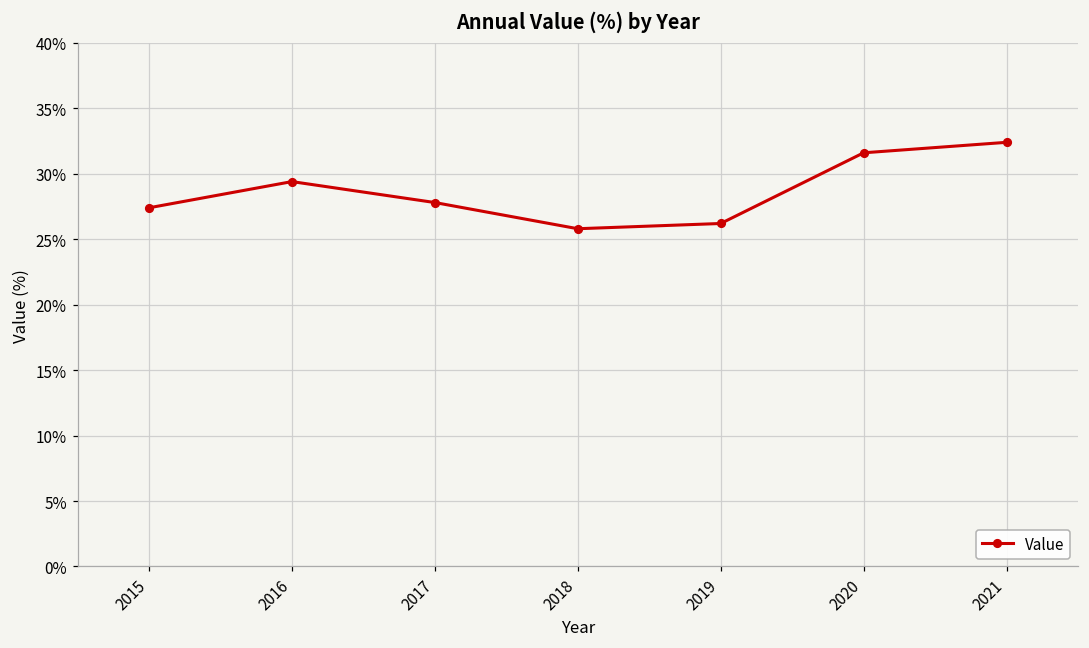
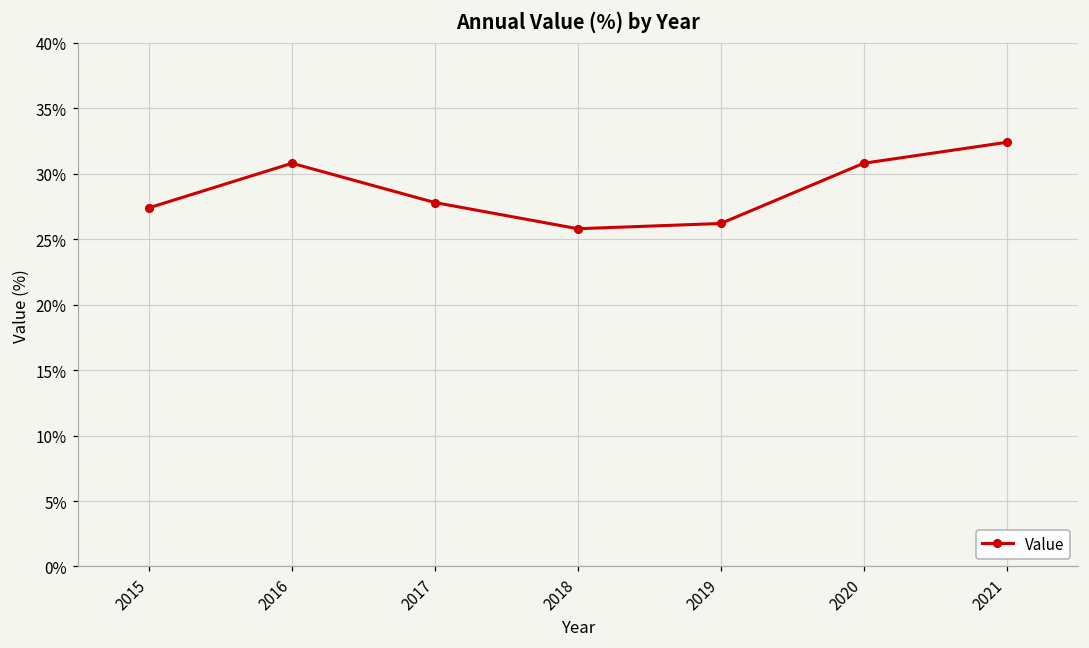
  {
    "2015": "27.4%",
-   "2016": "29.4%",
+   "2016": "30.8%",
    "2017": "27.8%",
    "2018": "25.8%",
    "2019": "26.2%",
-   "2020": "31.6%",
+   "2020": "30.8%",
    "2021": "32.4%"
  }
